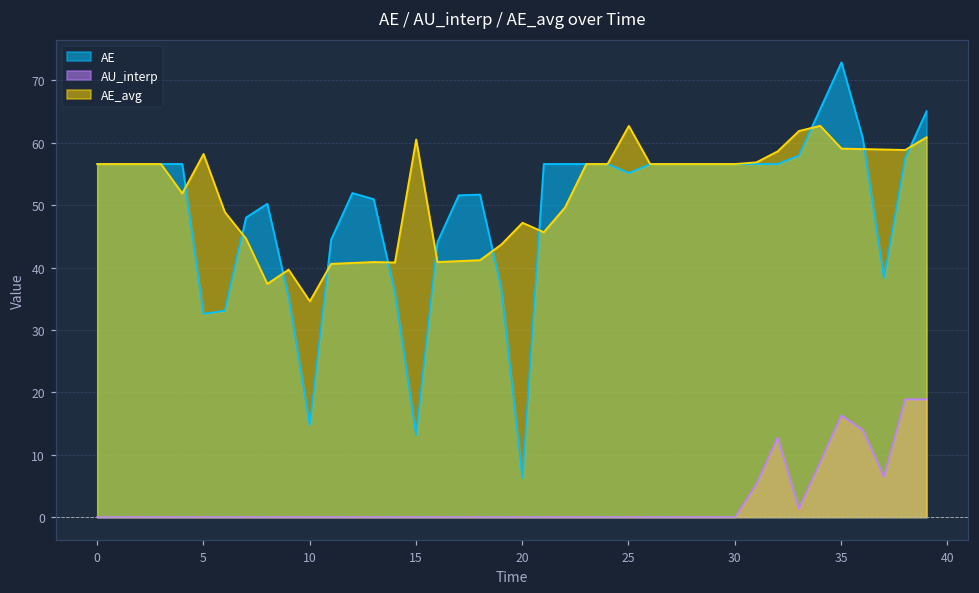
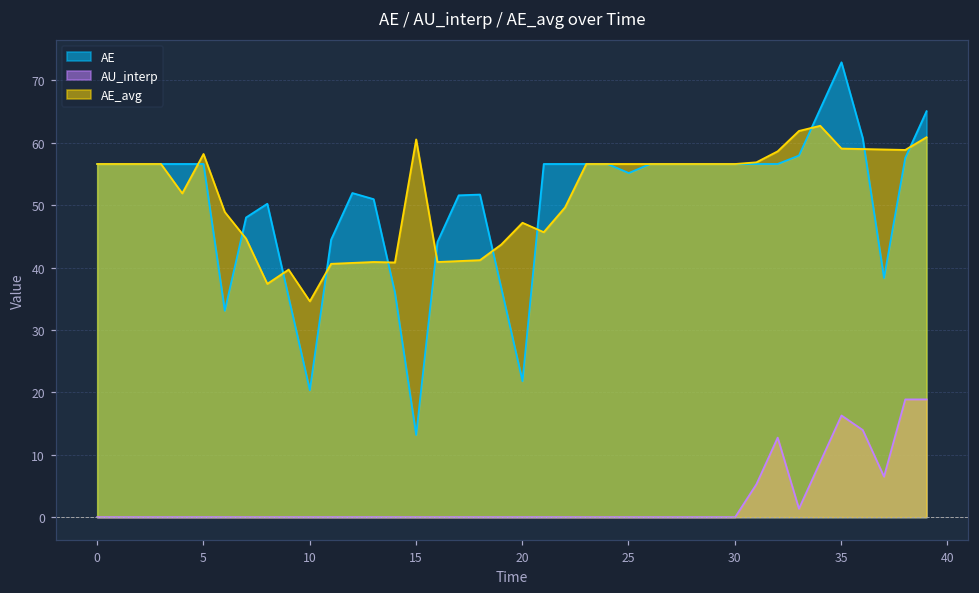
  {
    "AE": {
-     "5": 33,
-     "10": 15,
+     "5": 57,
+     "10": 20,
      "15": 13,
-     "20": 6,
+     "20": 22,
      "25": 55
    },
    "AU_interp": {
      "0": 0,
      "5": 0,
      "10": 0,
      "15": 0,
      "20": 0,
      "25": 0
    },
    "AE_avg": {
      "5": 58,
      "10": 35,
      "15": 61,
      "20": 47,
-     "25": 63
+     "25": 57
    }
  }
